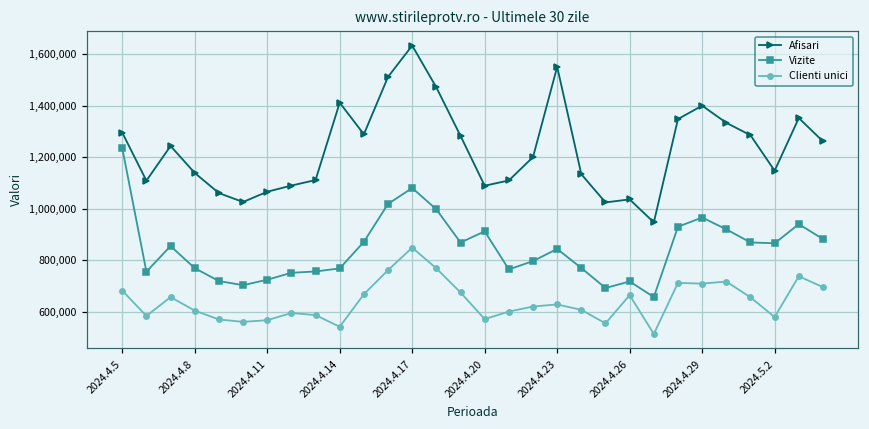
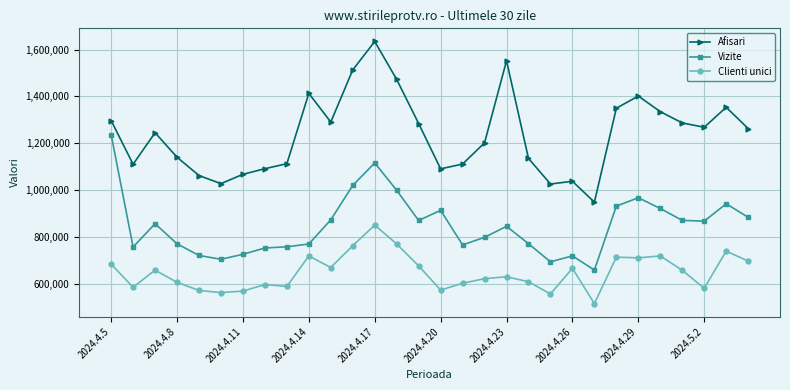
  {
    "Afisari": {
      "2024.4.5": "1,300,000",
      "2024.4.8": "1,140,000",
      "2024.4.11": "1,070,000",
      "2024.4.14": "1,410,000",
      "2024.4.17": "1,630,000",
      "2024.4.20": "1,090,000",
      "2024.4.23": "1,550,000",
      "2024.4.26": "1,040,000",
      "2024.4.29": "1,400,000",
-     "2024.5.2": "1,150,000"
+     "2024.5.2": "1,270,000"
    },
    "Vizite": {
      "2024.4.5": "1,240,000",
      "2024.4.8": "770,000",
      "2024.4.11": "720,000",
      "2024.4.14": "770,000",
-     "2024.4.17": "1,080,000",
+     "2024.4.17": "1,120,000",
      "2024.4.20": "910,000",
      "2024.4.23": "840,000",
      "2024.4.26": "720,000",
      "2024.4.29": "970,000",
      "2024.5.2": "870,000"
    },
    "Clienti unici": {
      "2024.4.5": "680,000",
      "2024.4.8": "610,000",
      "2024.4.11": "570,000",
-     "2024.4.14": "540,000",
+     "2024.4.14": "720,000",
      "2024.4.17": "850,000",
      "2024.4.20": "570,000",
      "2024.4.23": "630,000",
      "2024.4.26": "670,000",
      "2024.4.29": "710,000",
      "2024.5.2": "580,000"
    }
  }
